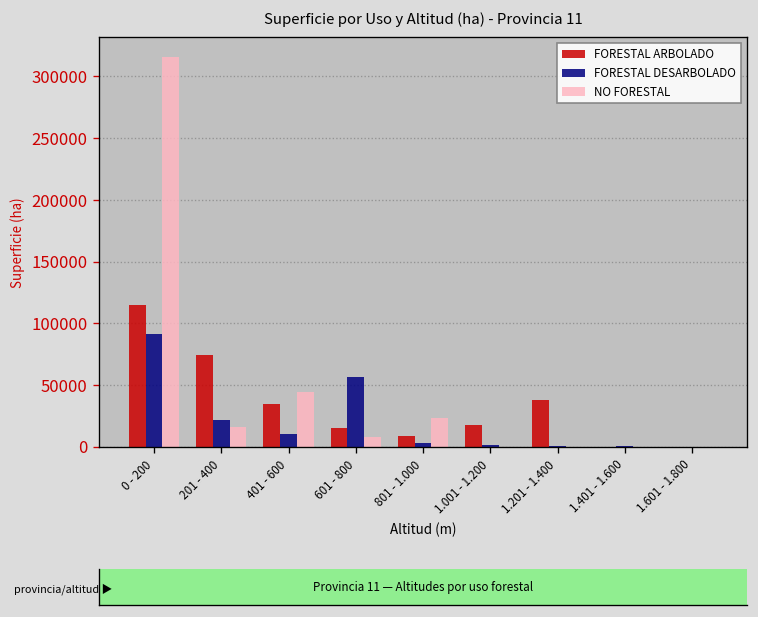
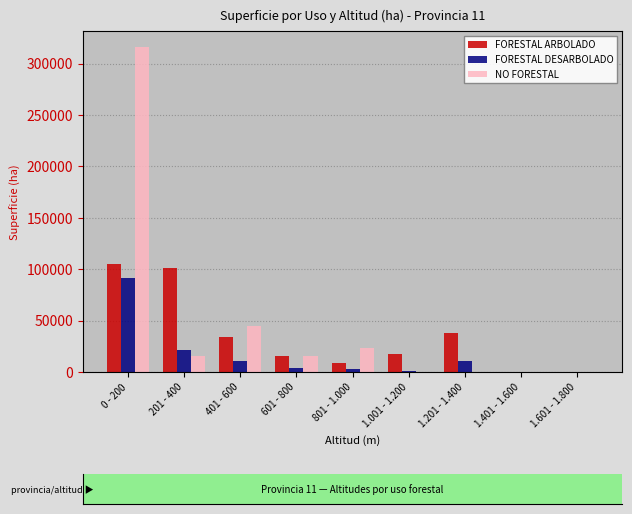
  {
    "FORESTAL ARBOLADO": {
-     "0 - 200": 114000,
-     "201 - 400": 74000,
+     "0 - 200": 105000,
+     "201 - 400": 101000,
      "401 - 600": 34000,
      "601 - 800": 15000,
      "801 - 1.000": 9000,
      "1.001 - 1.200": 17000,
      "1.201 - 1.400": 37000
    },
    "FORESTAL DESARBOLADO": {
      "0 - 200": 91000,
      "201 - 400": 21000,
      "401 - 600": 10000,
-     "601 - 800": 56000,
+     "601 - 800": 4000,
      "801 - 1.000": 3000,
-     "1.201 - 1.400": 1000
+     "1.201 - 1.400": 10000
    },
    "NO FORESTAL": {
      "0 - 200": 316000,
      "201 - 400": 16000,
      "401 - 600": 45000,
-     "601 - 800": 8000,
+     "601 - 800": 16000,
      "801 - 1.000": 23000,
      "1.201 - 1.400": 0,
      "1.401 - 1.600": 0,
      "1.601 - 1.800": 0
    }
  }
